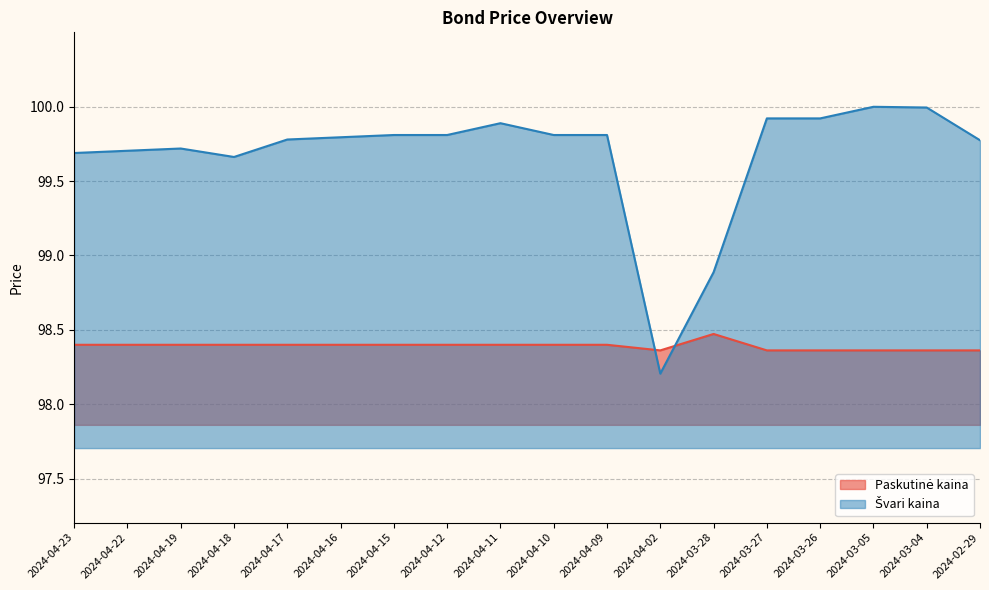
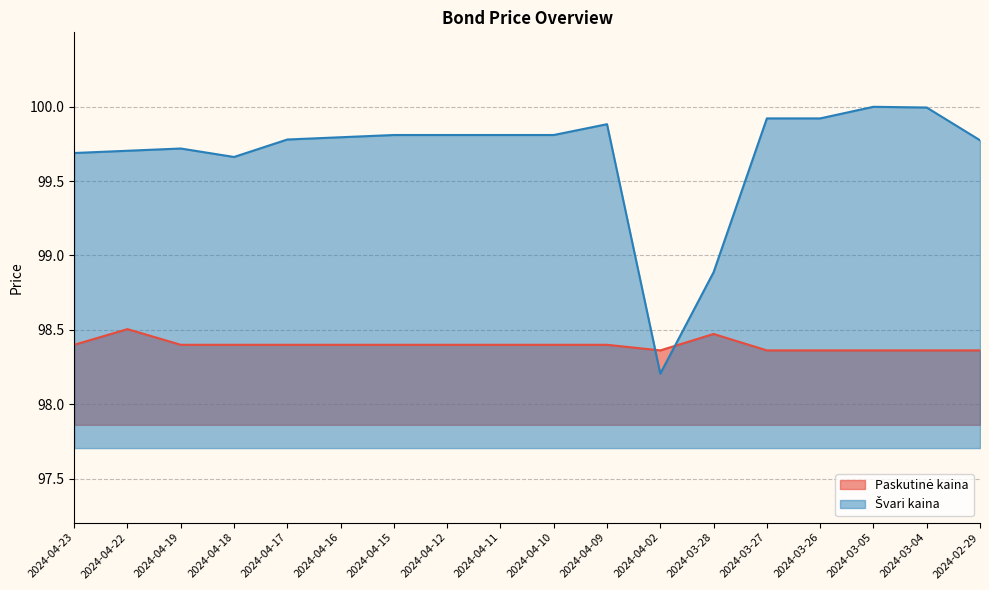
  {
    "Paskutinė kaina": {
      "2024-04-23": 98.40,
-     "2024-04-22": 98.40,
+     "2024-04-22": 98.51,
      "2024-04-19": 98.40,
      "2024-04-18": 98.40,
      "2024-04-17": 98.40,
      "2024-04-16": 98.40,
      "2024-04-15": 98.40,
      "2024-04-12": 98.40,
      "2024-04-11": 98.40,
      "2024-04-10": 98.40,
      "2024-04-09": 98.40,
      "2024-04-02": 98.36,
      "2024-03-28": 98.47,
      "2024-03-27": 98.36,
      "2024-03-26": 98.36,
      "2024-03-05": 98.36,
      "2024-03-04": 98.36,
      "2024-02-29": 98.36
    },
    "Švari kaina": {
      "2024-04-23": 99.69,
      "2024-04-22": 99.70,
      "2024-04-19": 99.72,
      "2024-04-18": 99.66,
      "2024-04-17": 99.78,
      "2024-04-16": 99.79,
      "2024-04-15": 99.81,
      "2024-04-12": 99.81,
-     "2024-04-11": 99.89,
+     "2024-04-11": 99.81,
      "2024-04-10": 99.81,
-     "2024-04-09": 99.81,
+     "2024-04-09": 99.88,
      "2024-04-02": 98.21,
      "2024-03-28": 98.89,
      "2024-03-27": 99.92,
      "2024-03-26": 99.92,
      "2024-03-05": 100.00,
      "2024-03-04": 99.99,
      "2024-02-29": 99.77
    }
  }
